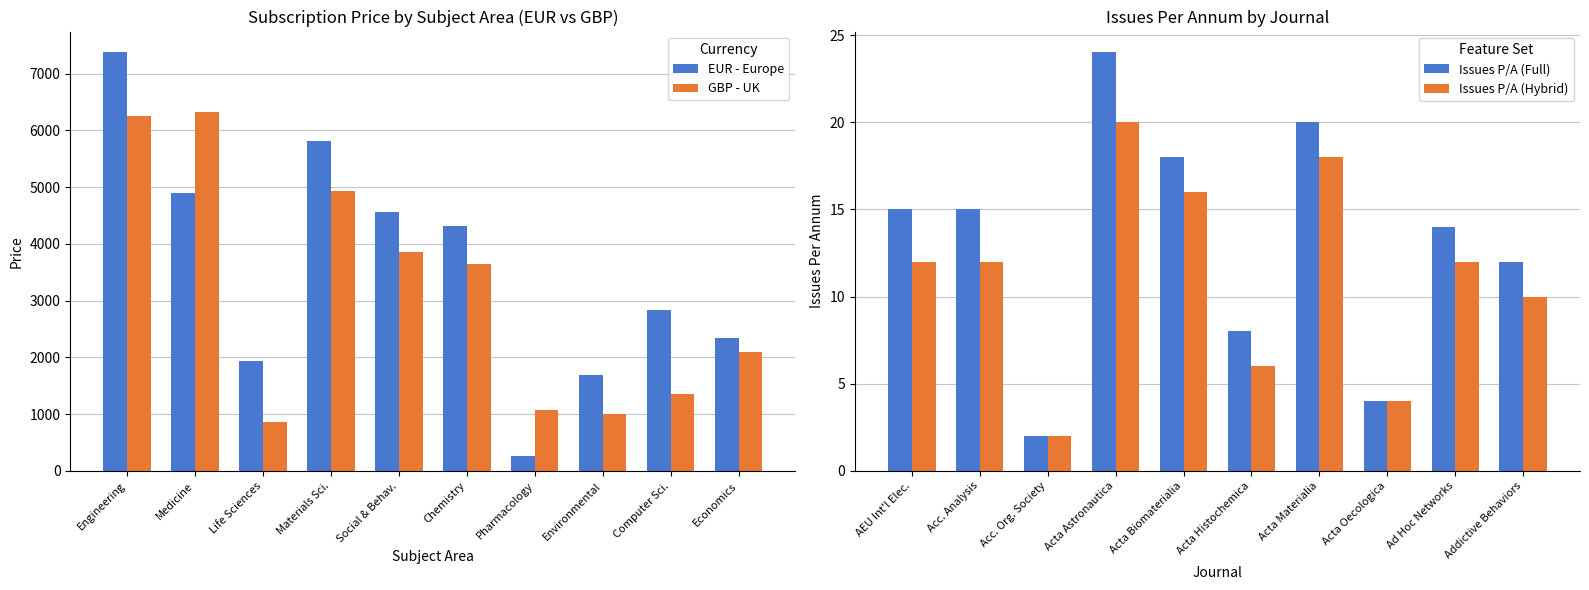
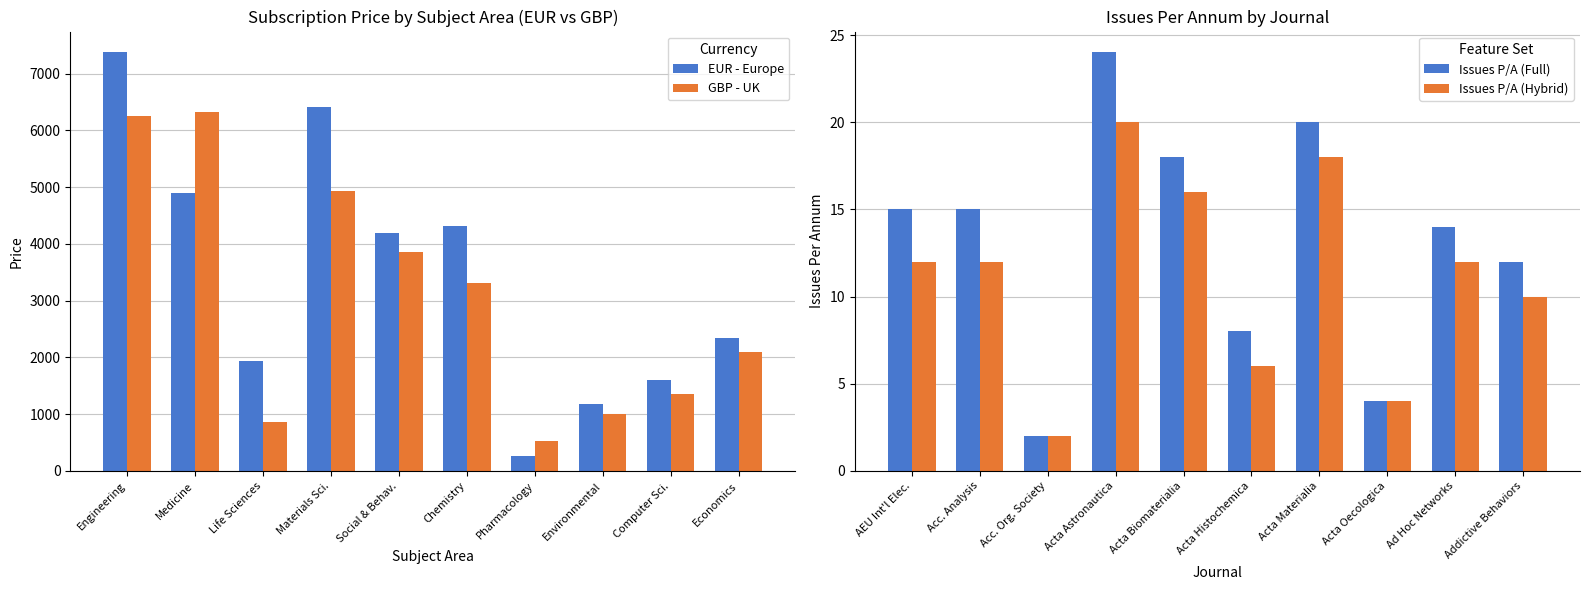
  {
    "Subscription Price by Subject Area (EUR vs GBP)": {
      "EUR - Europe": {
        "Engineering": 7400,
        "Medicine": 4900,
        "Life Sciences": 1900,
-       "Materials Sci.": 5800,
-       "Social & Behav.": 4600,
+       "Materials Sci.": 6400,
+       "Social & Behav.": 4200,
        "Chemistry": 4300,
        "Pharmacology": 300,
-       "Environmental": 1700,
-       "Computer Sci.": 2800,
+       "Environmental": 1200,
+       "Computer Sci.": 1600,
        "Economics": 2300
      },
      "GBP - UK": {
        "Engineering": 6200,
        "Medicine": 6300,
        "Life Sciences": 900,
        "Materials Sci.": 4900,
        "Social & Behav.": 3900,
-       "Chemistry": 3700,
-       "Pharmacology": 1100,
+       "Chemistry": 3300,
+       "Pharmacology": 500,
        "Environmental": 1000,
        "Computer Sci.": 1400,
        "Economics": 2100
      }
    },
    "Issues Per Annum by Journal": {
      "Issues P/A (Full)": {
        "AEU Int'l Elec.": 15.0,
        "Acc. Analysis": 15.0,
        "Acc. Org. Society": 2.0,
        "Acta Astronautica": 24.0,
        "Acta Biomaterialia": 18.0,
        "Acta Histochemica": 8.0,
        "Acta Materialia": 20.0,
        "Acta Oecologica": 4.0,
        "Ad Hoc Networks": 14.0,
        "Addictive Behaviors": 12.0
      },
      "Issues P/A (Hybrid)": {
        "AEU Int'l Elec.": 12.0,
        "Acc. Analysis": 12.0,
        "Acc. Org. Society": 2.0,
        "Acta Astronautica": 20.0,
        "Acta Biomaterialia": 16.0,
        "Acta Histochemica": 6.0,
        "Acta Materialia": 18.0,
        "Acta Oecologica": 4.0,
        "Ad Hoc Networks": 12.0,
        "Addictive Behaviors": 10.0
      }
    }
  }
